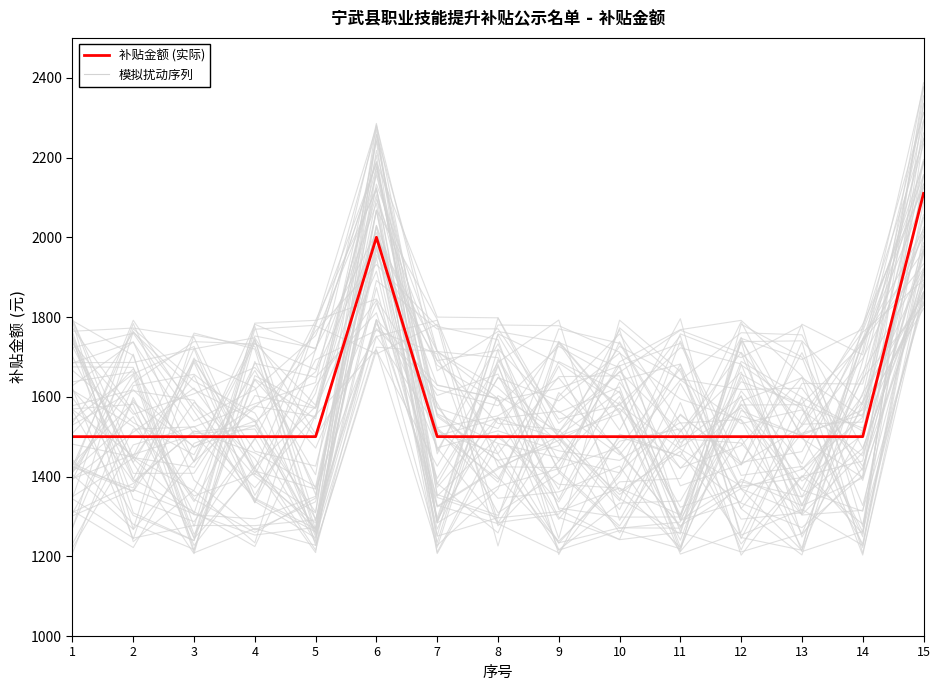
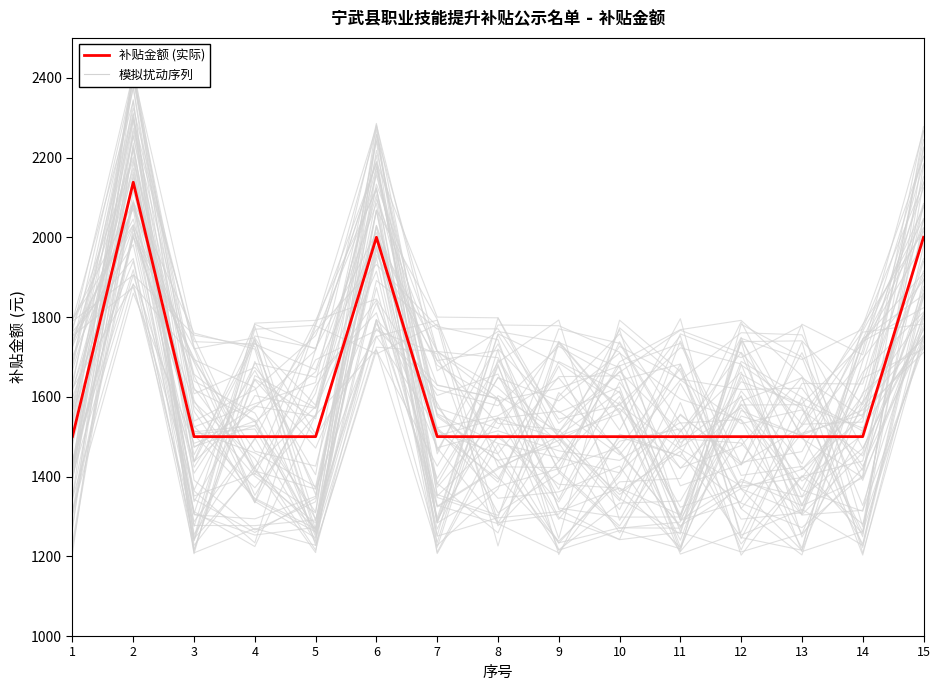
  {
    "补贴金额 (实际)": {
      "1": 1500,
-     "2": 1500,
-     "15": 2110
+     "2": 2140,
+     "15": 2000
    }
  }
